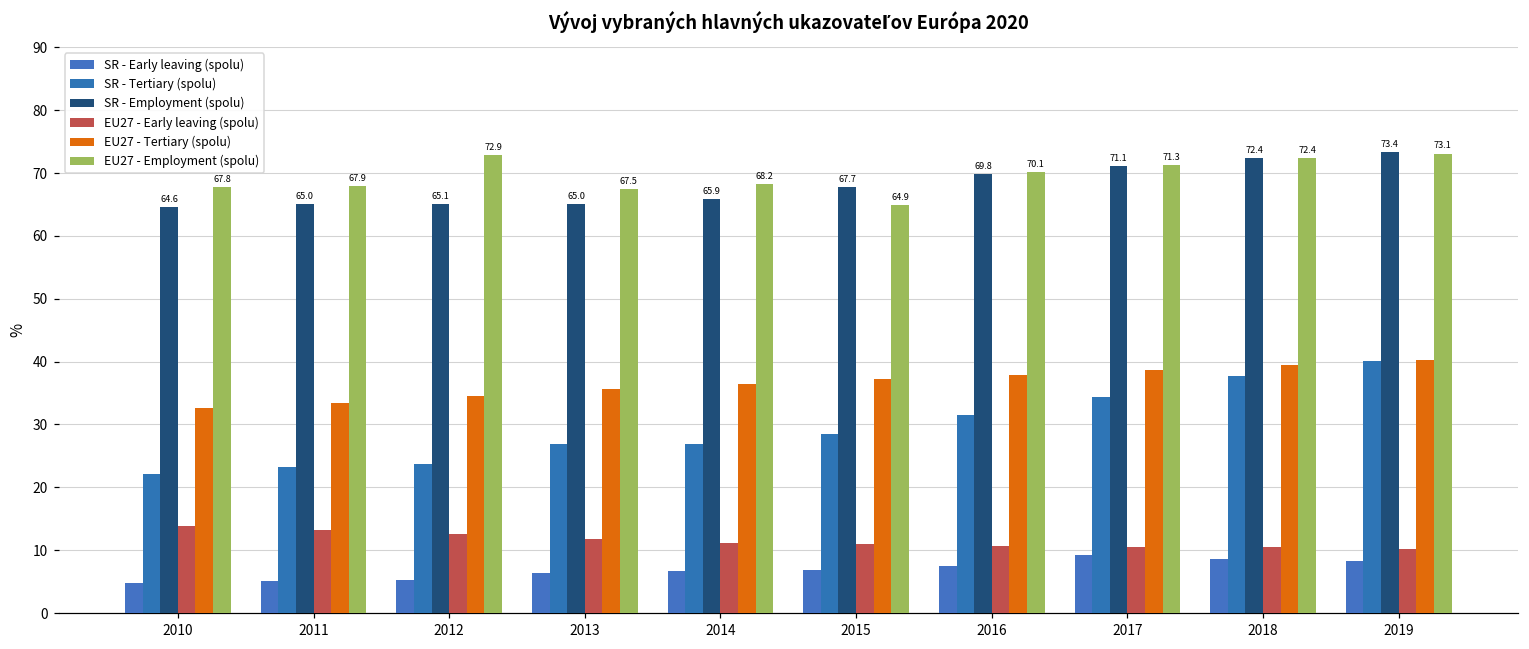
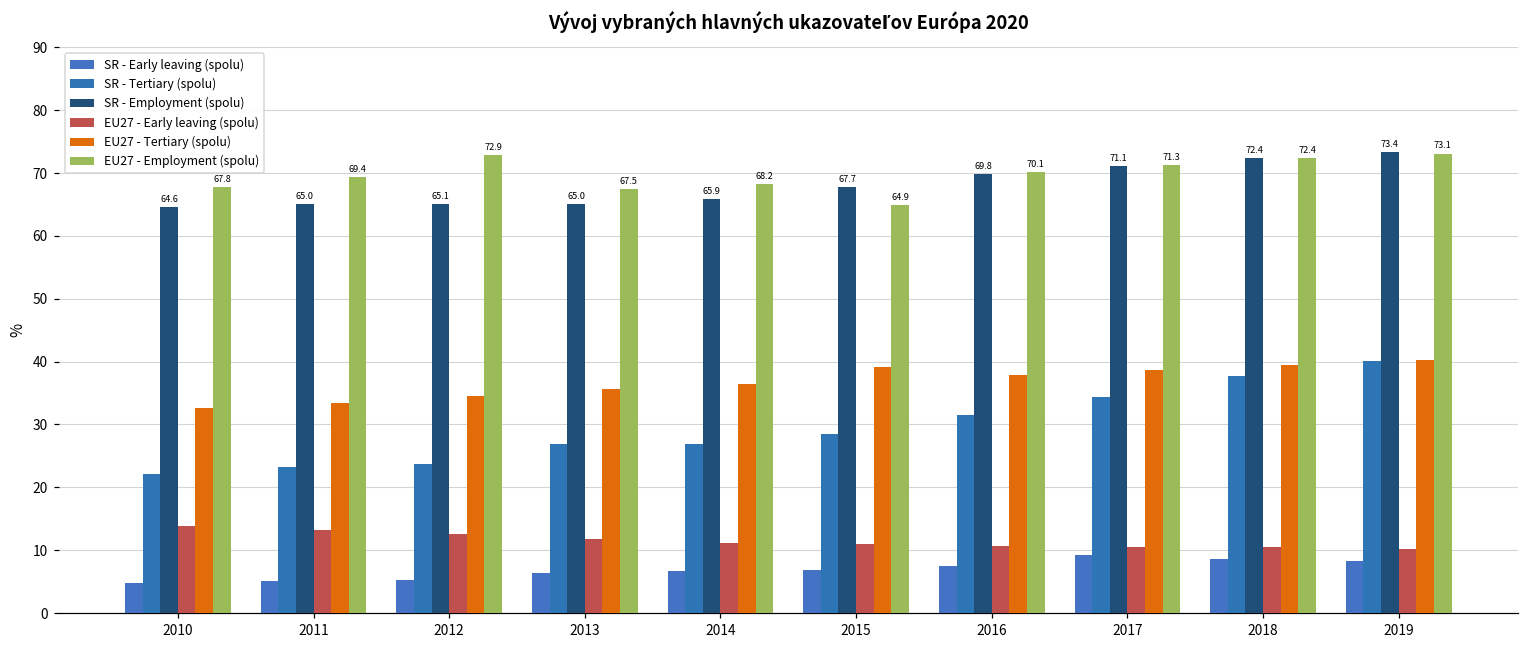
  {
    "SR - Employment (spolu)": {
      "2010": 64.6,
      "2011": 65.0,
      "2012": 65.1,
      "2013": 65.0,
      "2014": 65.9,
      "2015": 67.7,
      "2016": 69.8,
      "2017": 71.1,
      "2018": 72.4,
      "2019": 73.4
    },
    "EU27 - Early leaving (spolu)": {
      "2010": 14,
      "2011": 13,
      "2012": 13,
      "2013": 12,
      "2014": 11,
      "2015": 11,
      "2016": 11,
      "2017": 11,
      "2018": 11,
      "2019": 10
    },
    "EU27 - Tertiary (spolu)": {
      "2010": 33,
      "2011": 33,
      "2012": 35,
      "2013": 36,
      "2014": 37,
-     "2015": 37,
+     "2015": 39,
      "2016": 38,
      "2017": 39,
      "2018": 39,
      "2019": 40
    },
    "EU27 - Employment (spolu)": {
      "2010": 67.8,
-     "2011": 67.9,
+     "2011": 69.4,
      "2012": 72.9,
      "2013": 67.5,
      "2014": 68.2,
      "2015": 64.9,
      "2016": 70.1,
      "2017": 71.3,
      "2018": 72.4,
      "2019": 73.1
    }
  }
